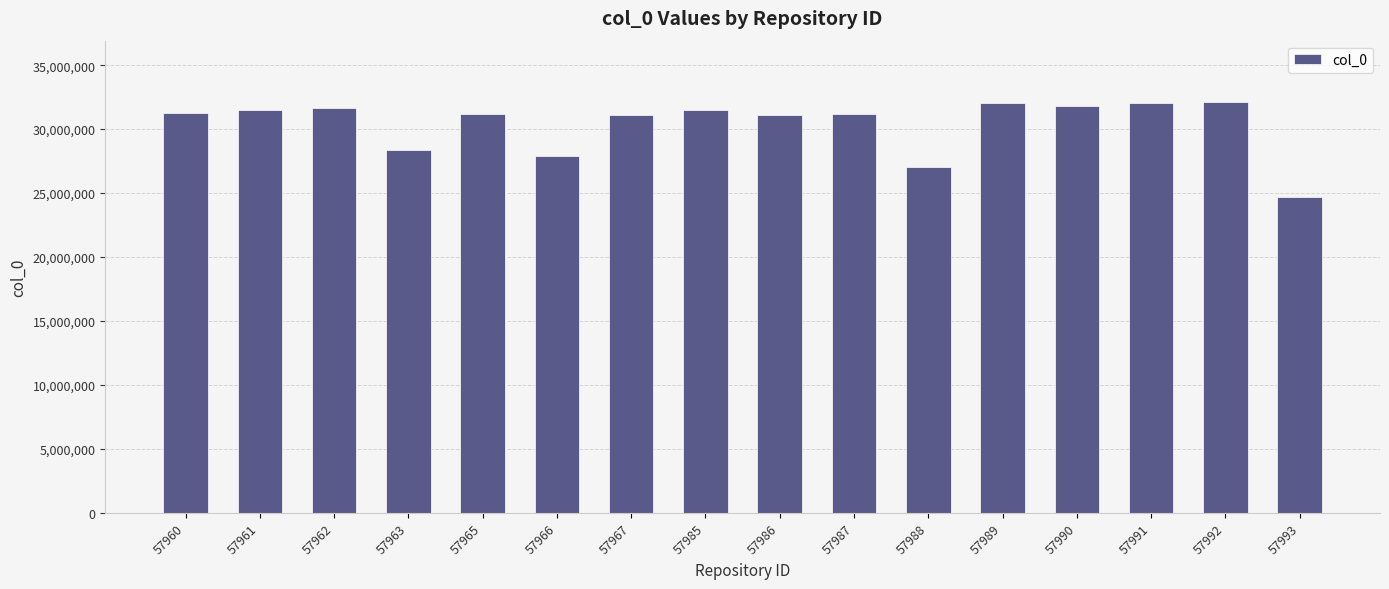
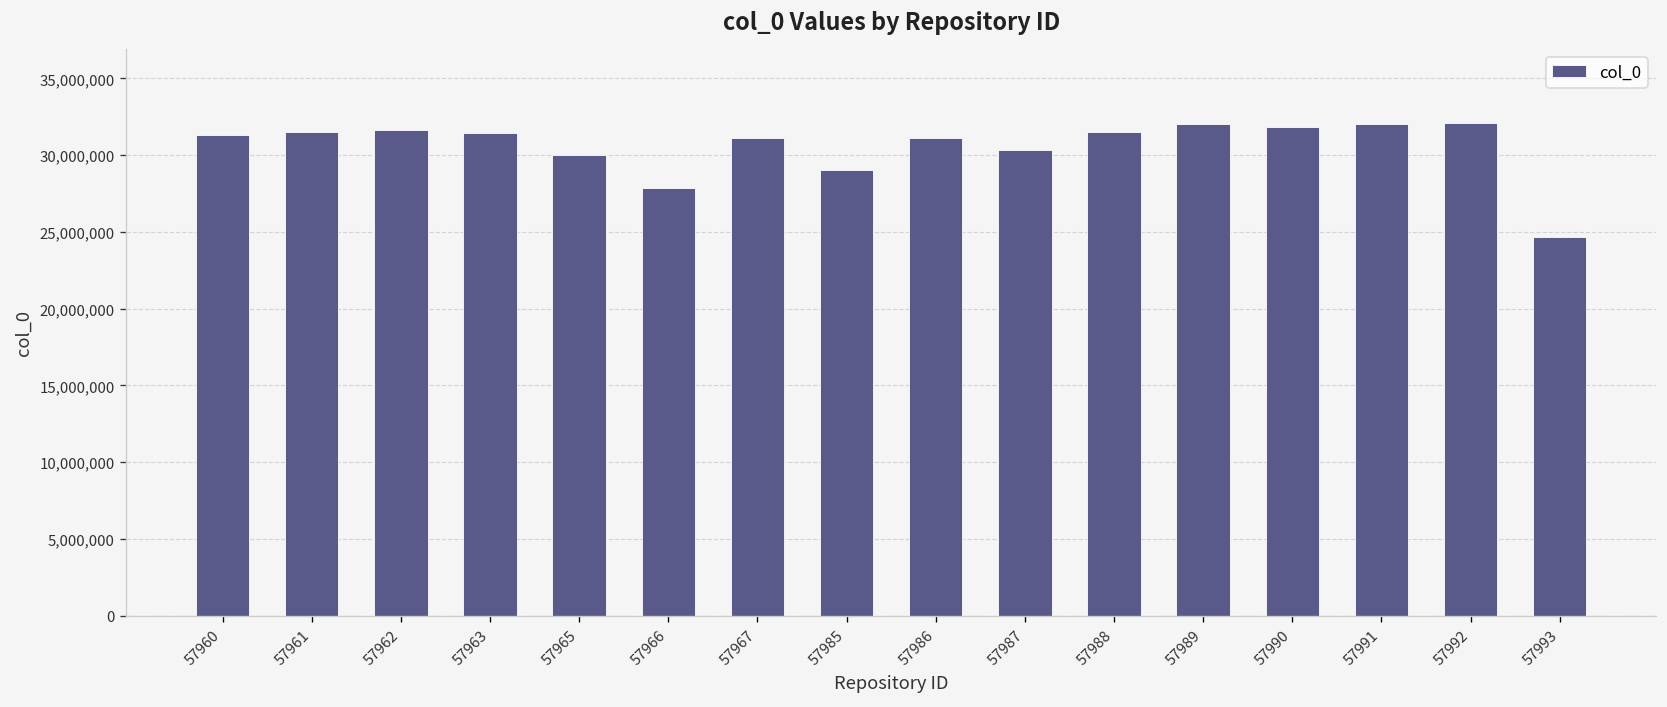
  {
    "57960": "31,300,000",
    "57961": "31,500,000",
    "57962": "31,600,000",
-   "57963": "28,400,000",
-   "57965": "31,200,000",
+   "57963": "31,500,000",
+   "57965": "30,000,000",
    "57966": "27,900,000",
    "57967": "31,100,000",
-   "57985": "31,500,000",
+   "57985": "29,100,000",
    "57986": "31,100,000",
-   "57987": "31,200,000",
-   "57988": "27,000,000",
+   "57987": "30,300,000",
+   "57988": "31,500,000",
    "57989": "32,000,000",
    "57990": "31,800,000",
    "57991": "32,000,000",
    "57992": "32,100,000",
    "57993": "24,700,000"
  }
